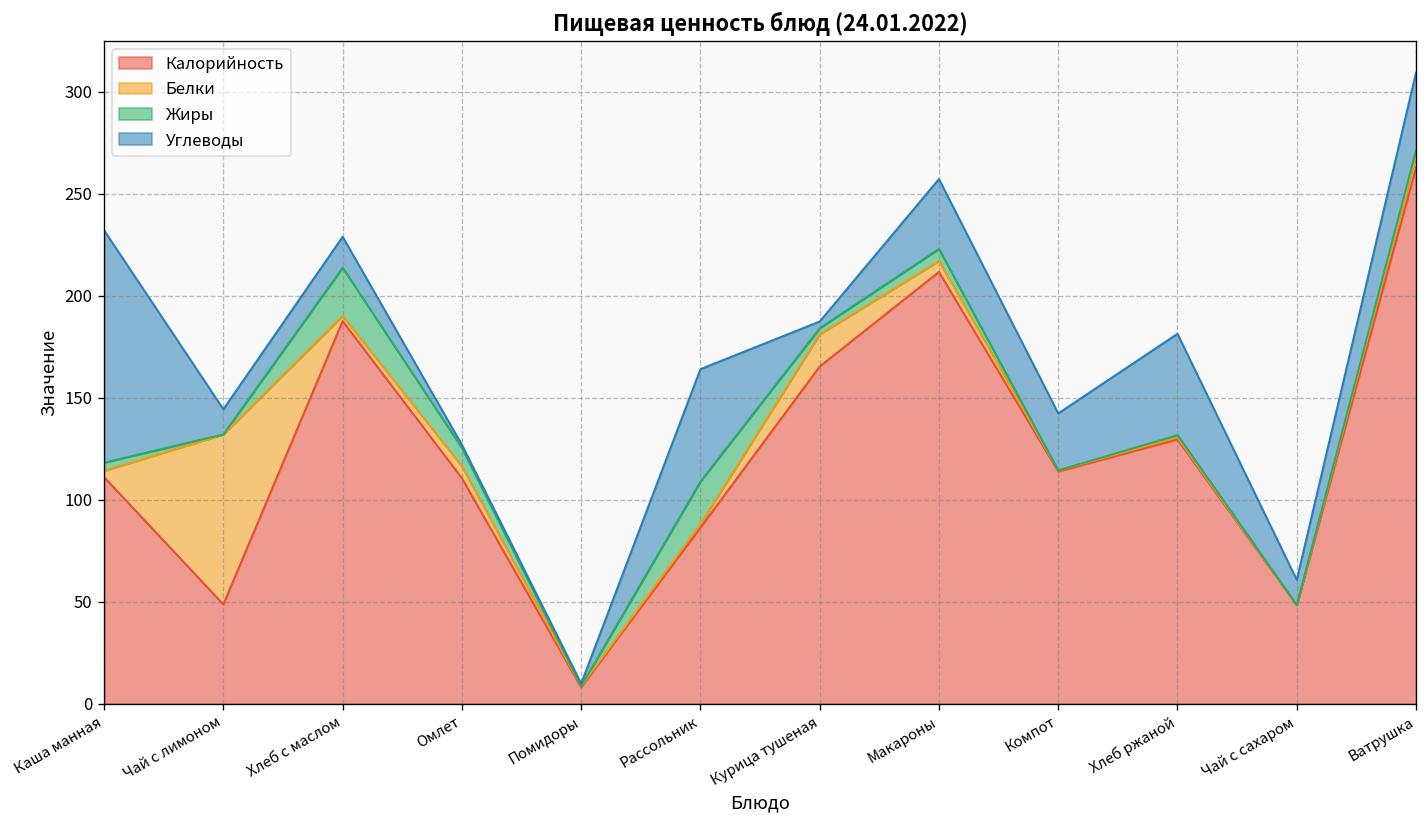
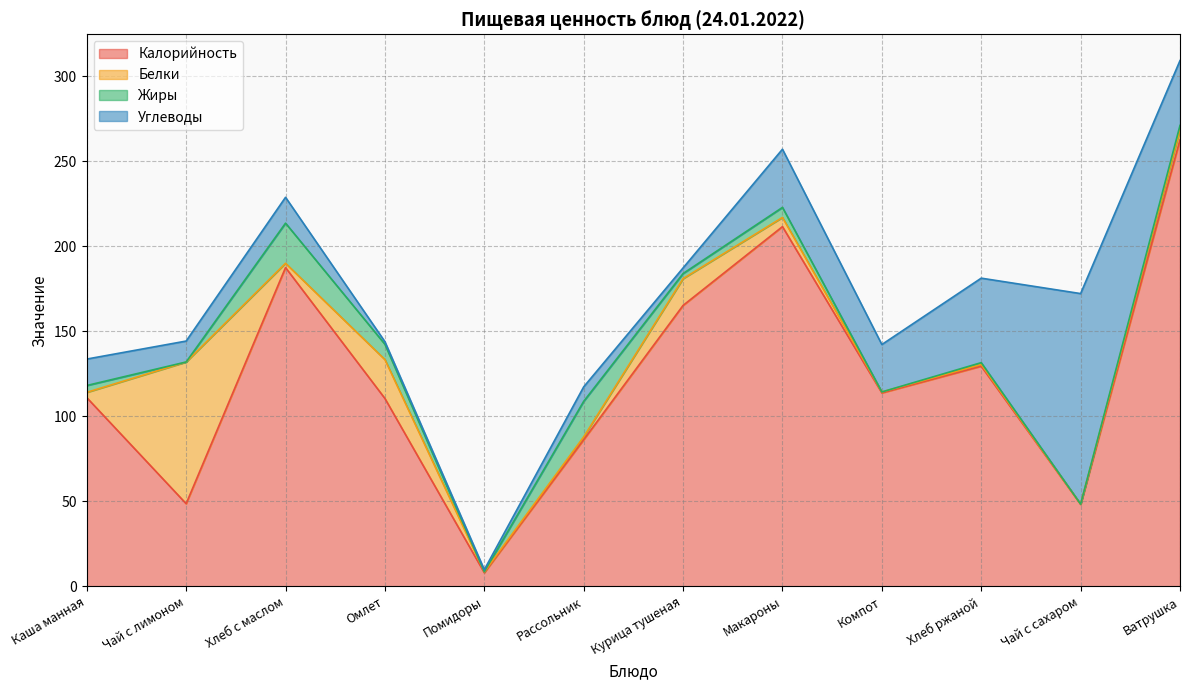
  {
    "Калорийность": {
      "Каша манная": 111,
      "Чай с лимоном": 49,
      "Хлеб с маслом": 188,
      "Омлет": 111,
      "Рассольник": 86,
      "Курица тушеная": 165,
      "Макароны": 212,
      "Ватрушка": 263
    },
    "Белки": {
      "Каша манная": 3,
      "Хлеб с маслом": 3,
-     "Омлет": 6,
+     "Омлет": 23,
      "Рассольник": 2,
      "Курица тушеная": 16,
      "Макароны": 5,
      "Ватрушка": 6
    },
    "Жиры": {
      "Каша манная": 4,
      "Хлеб с маслом": 24,
      "Омлет": 9,
      "Рассольник": 21,
      "Курица тушеная": 3,
      "Макароны": 6,
      "Ватрушка": 3
    },
    "Углеводы": {
-     "Каша манная": 114,
+     "Каша манная": 16,
      "Чай с лимоном": 12,
      "Хлеб с маслом": 15,
      "Омлет": 2,
-     "Рассольник": 55,
+     "Рассольник": 9,
      "Курица тушеная": 3,
      "Макароны": 34,
      "Компот": 28,
      "Хлеб ржаной": 50,
-     "Чай с сахаром": 12,
+     "Чай с сахаром": 124,
      "Ватрушка": 38
    }
  }
